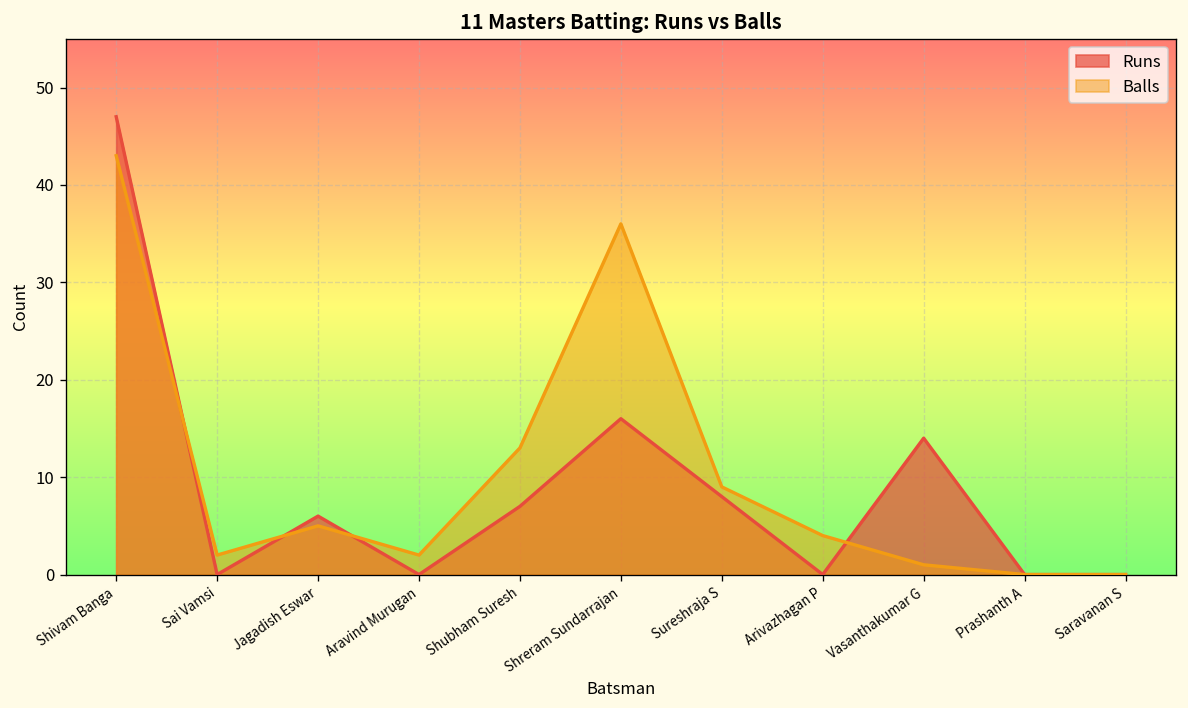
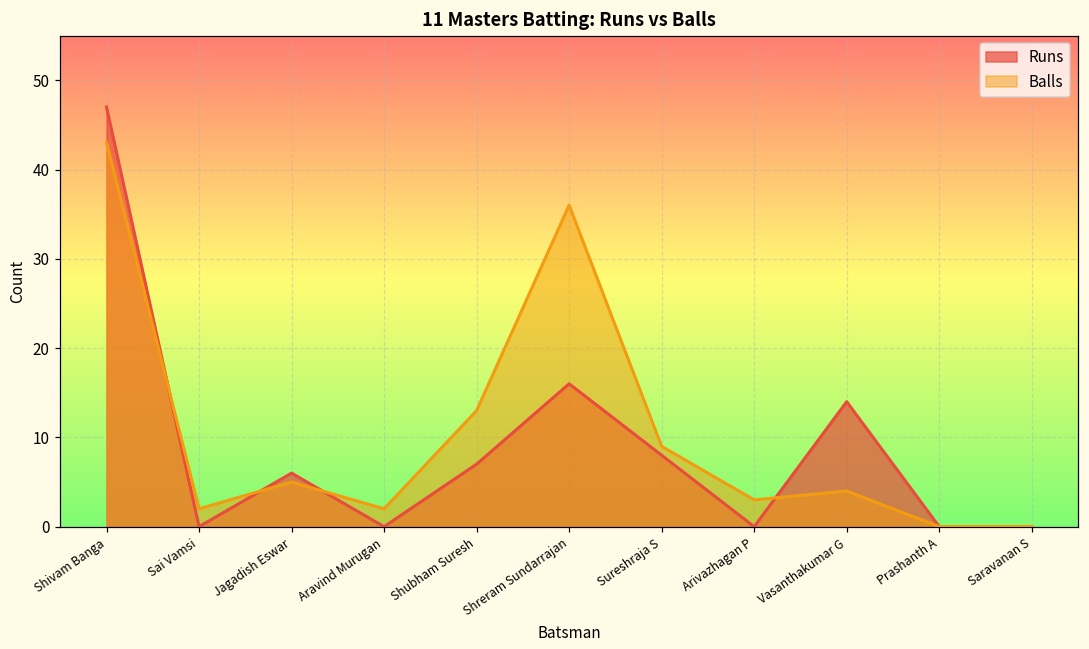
  {
    "Runs": {
      "Shivam Banga": 47,
      "Sai Vamsi": 0,
      "Jagadish Eswar": 6,
      "Aravind Murugan": 0,
      "Shubham Suresh": 7,
      "Shreram Sundarrajan": 16,
      "Sureshraja S": 8,
      "Arivazhagan P": 0,
      "Vasanthakumar G": 14
    },
    "Balls": {
      "Shivam Banga": 43,
      "Sai Vamsi": 2,
      "Jagadish Eswar": 5,
      "Aravind Murugan": 2,
      "Shubham Suresh": 13,
      "Shreram Sundarrajan": 36,
      "Sureshraja S": 9,
-     "Arivazhagan P": 4,
-     "Vasanthakumar G": 1
+     "Arivazhagan P": 3,
+     "Vasanthakumar G": 4
    }
  }
